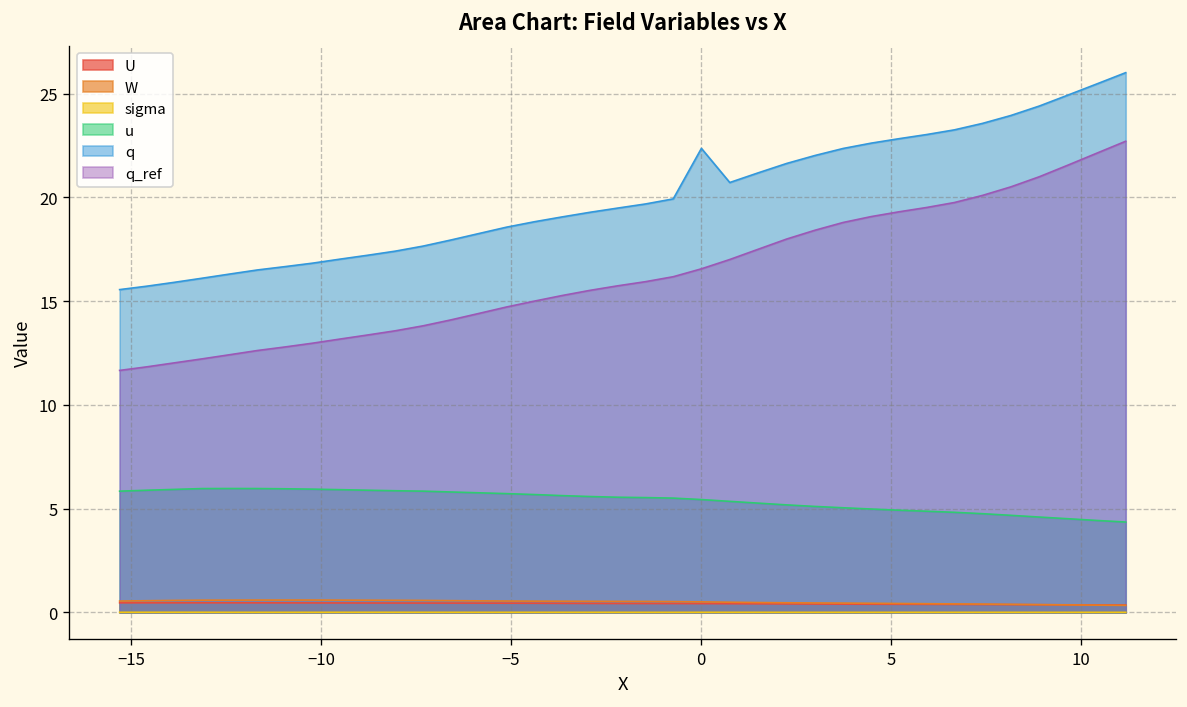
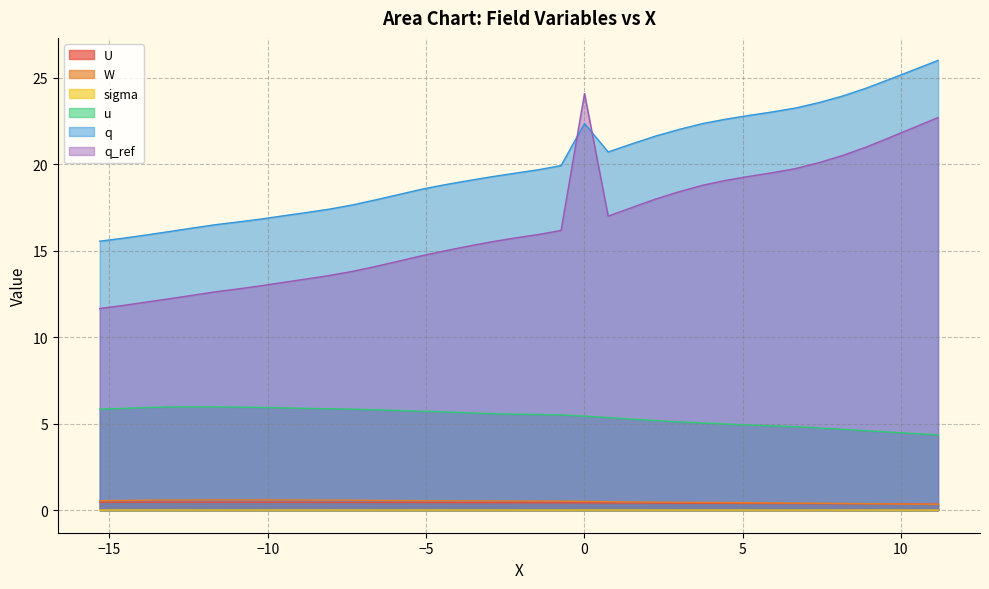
  {
    "sigma": {
      "0": 0.0
    },
    "u": {
      "0": 5.4
    },
    "q": {
      "0": 22.4
    },
    "q_ref": {
-     "0": 16.6
+     "0": 24.1
    }
  }
